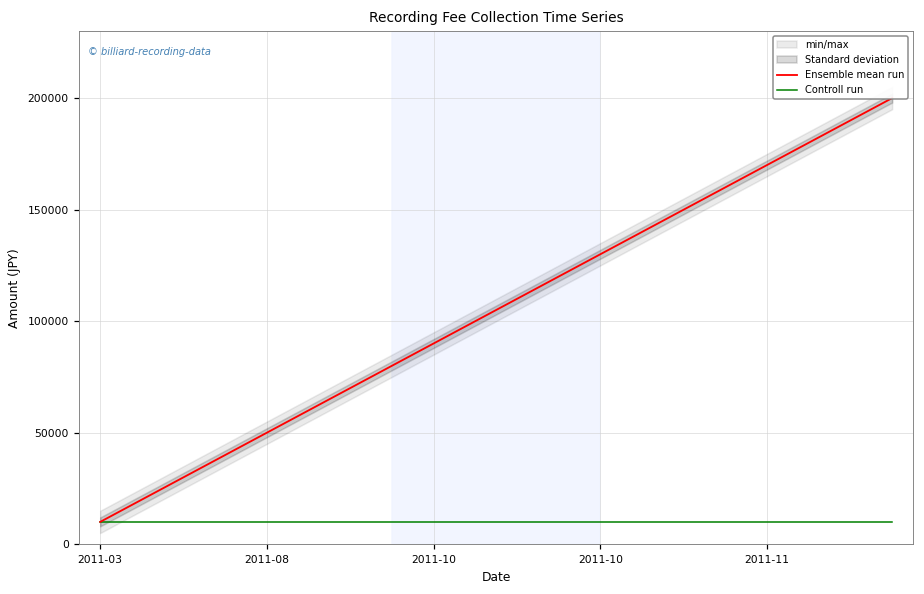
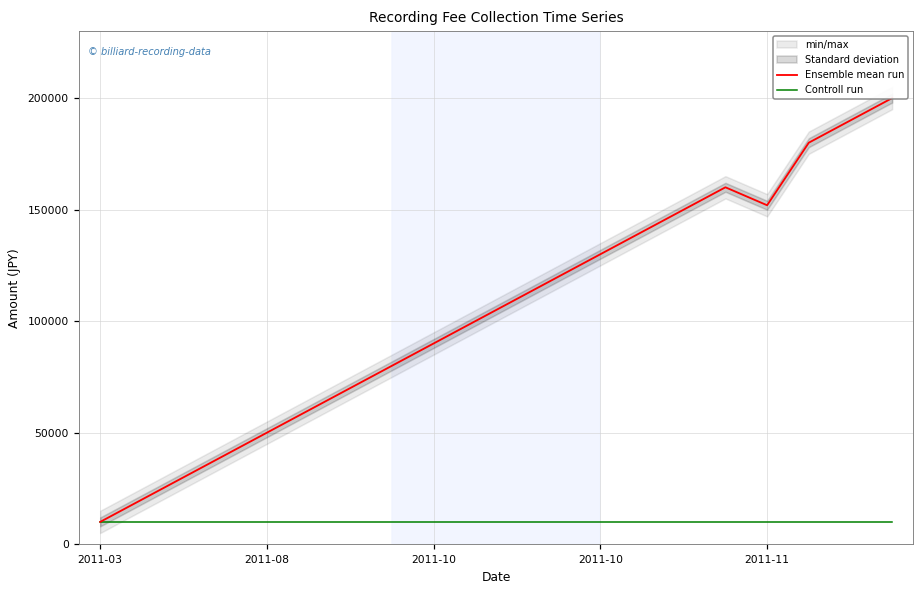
  {
    "Ensemble mean run": {
      "2011-08": 50000,
-     "2011-11": 170000
+     "2011-11": 152000
    },
    "Controll run": {
      "2011-08": 10000,
      "2011-11": 10000
    }
  }
